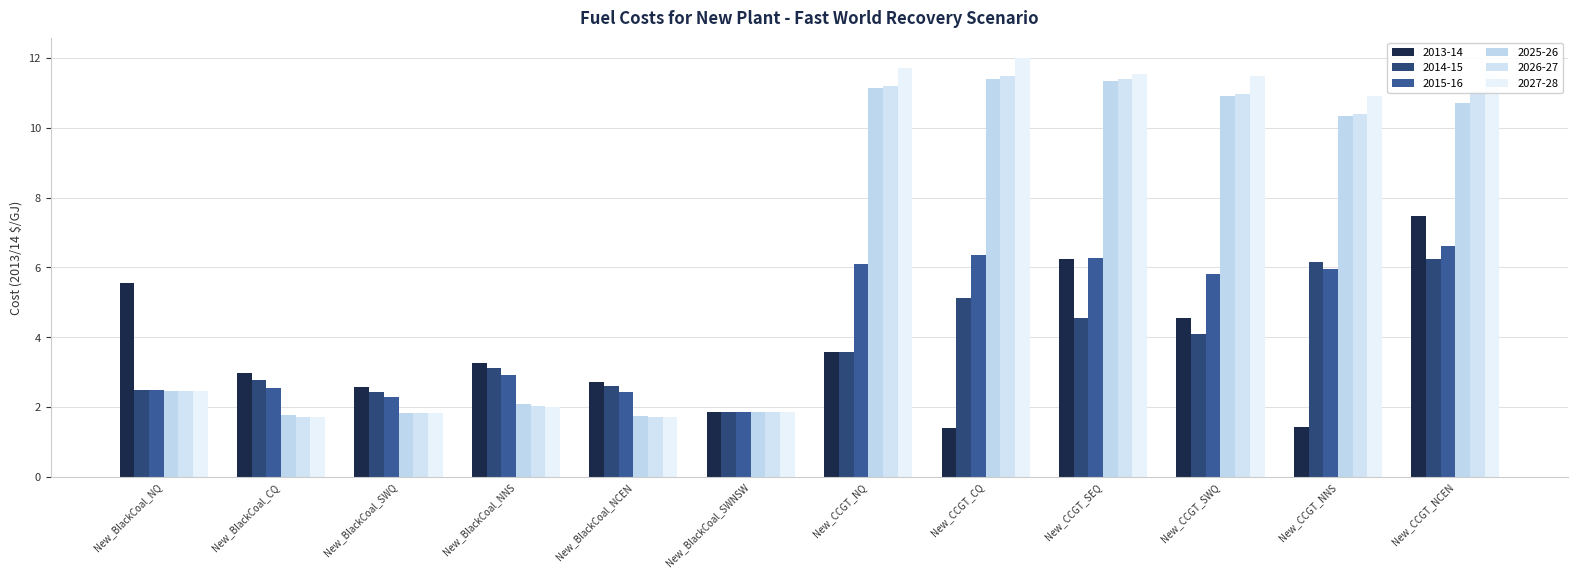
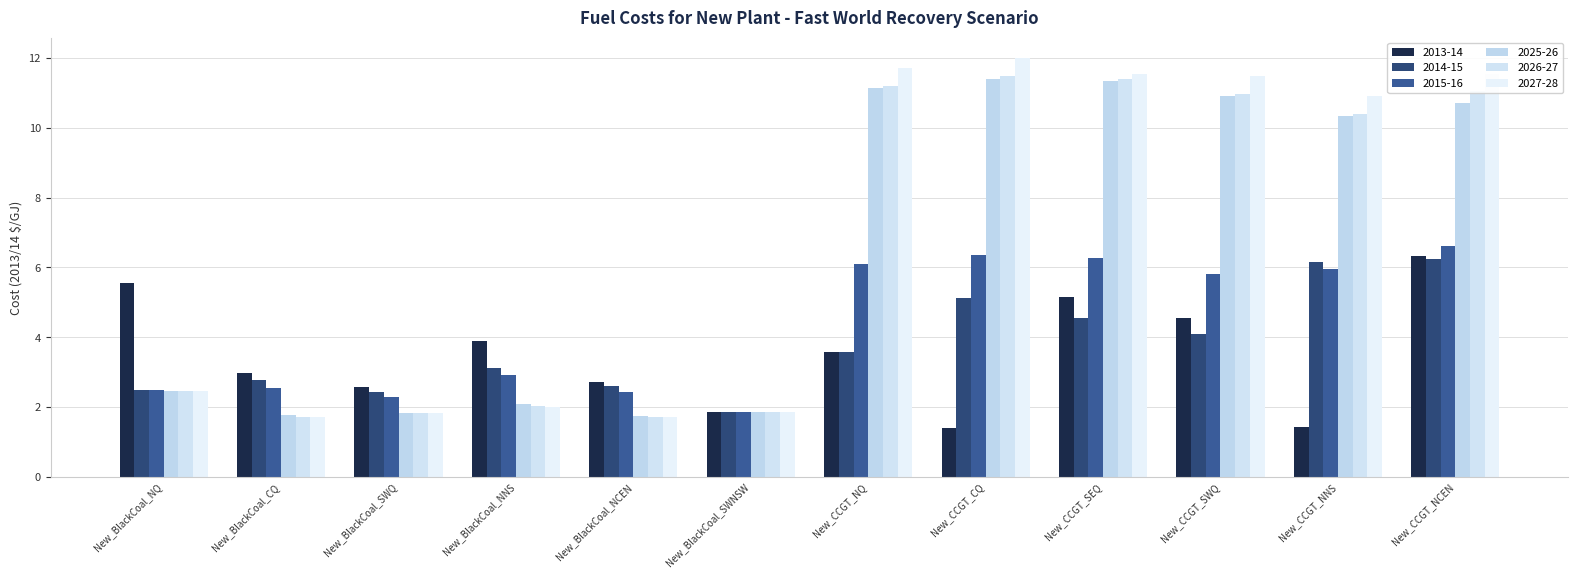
  {
    "2013-14": {
      "New_BlackCoal_NQ": 5.6,
      "New_BlackCoal_CQ": 3.0,
      "New_BlackCoal_SWQ": 2.6,
-     "New_BlackCoal_NNS": 3.3,
+     "New_BlackCoal_NNS": 3.9,
      "New_BlackCoal_NCEN": 2.7,
      "New_BlackCoal_SWNSW": 1.8,
      "New_CCGT_NQ": 3.6,
      "New_CCGT_CQ": 1.4,
-     "New_CCGT_SEQ": 6.2,
+     "New_CCGT_SEQ": 5.1,
      "New_CCGT_SWQ": 4.5,
      "New_CCGT_NNS": 1.4,
-     "New_CCGT_NCEN": 7.5
+     "New_CCGT_NCEN": 6.3
    }
  }
